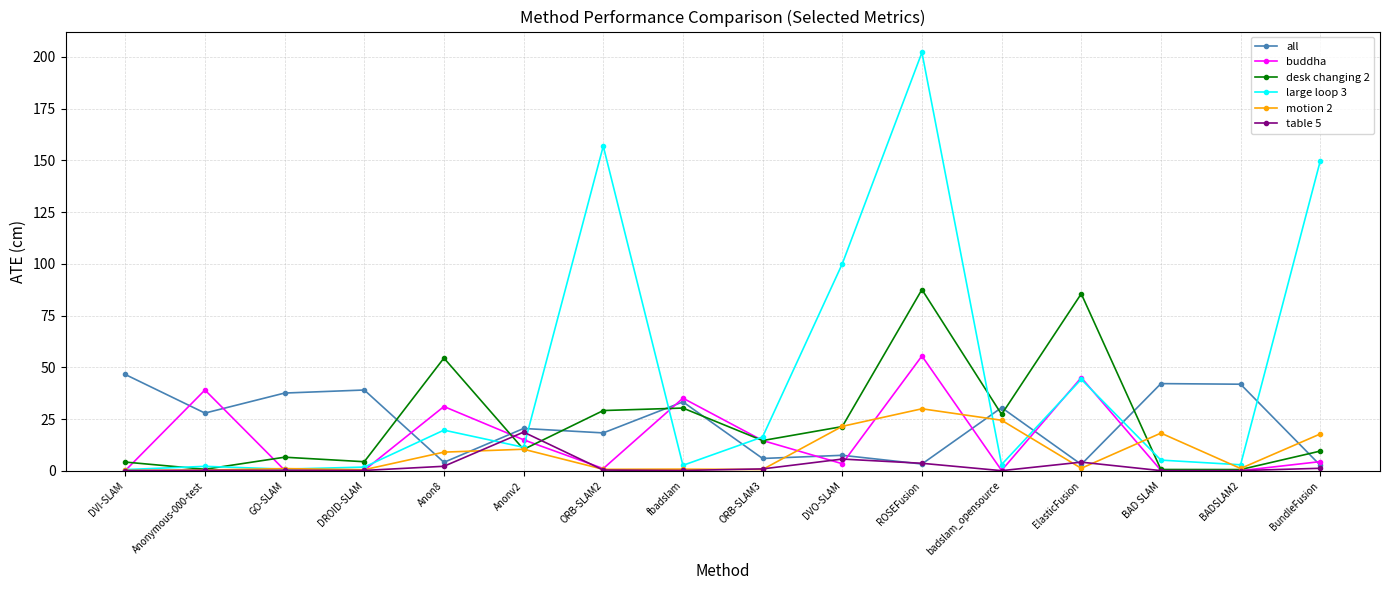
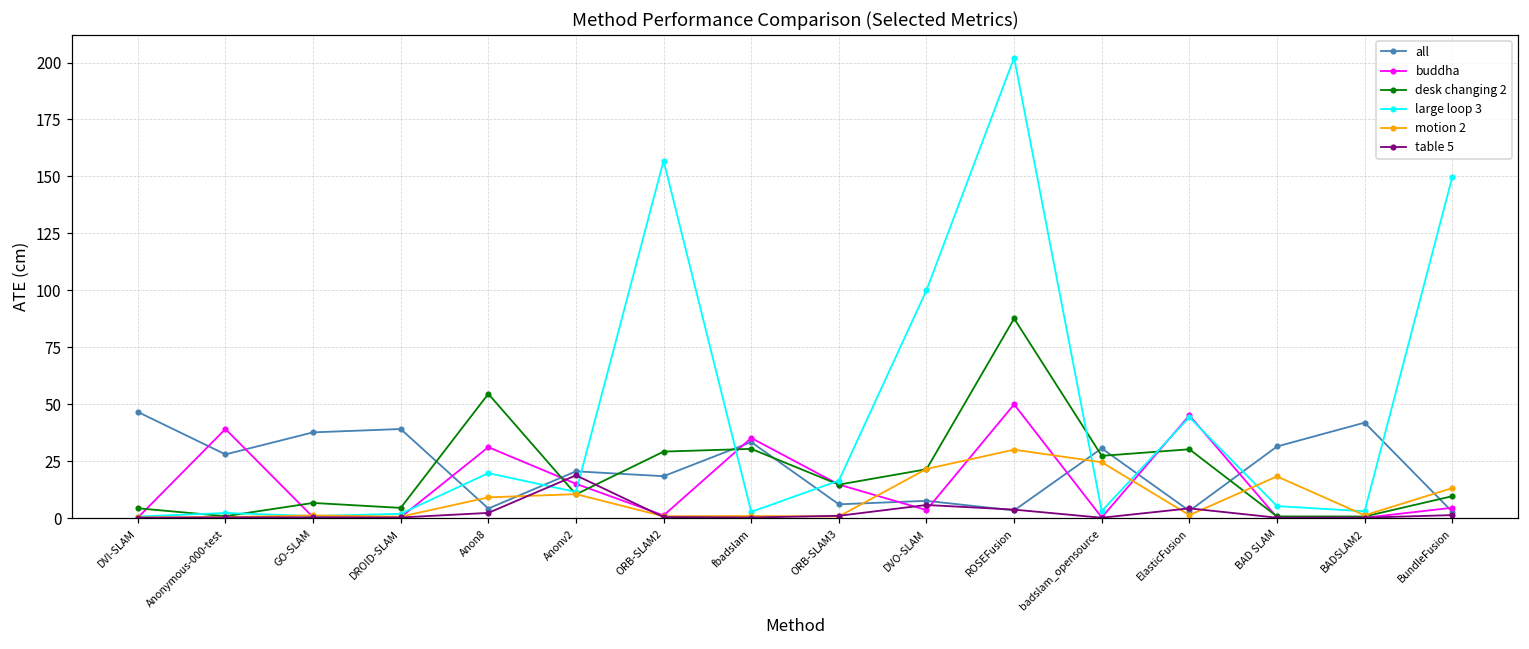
  {
    "all": {
      "DVI-SLAM": 47,
      "Anonymous-000-test": 28,
      "GO-SLAM": 38,
      "DROID-SLAM": 39,
      "Anon8": 4,
      "Anonv2": 21,
      "ORB-SLAM2": 18,
      "fbadslam": 33,
      "ORB-SLAM3": 6,
      "DVO-SLAM": 8,
      "badslam_opensource": 31,
-     "BAD SLAM": 42,
+     "BAD SLAM": 31,
      "BADSLAM2": 42,
      "BundleFusion": 3
    },
    "buddha": {
      "Anonymous-000-test": 39,
      "Anon8": 31,
      "Anonv2": 15,
      "fbadslam": 35,
      "DVO-SLAM": 3,
-     "ROSEFusion": 56,
+     "ROSEFusion": 50,
      "BundleFusion": 4
    },
    "desk changing 2": {
      "DVI-SLAM": 4,
      "GO-SLAM": 7,
      "DROID-SLAM": 4,
      "Anon8": 55,
      "ORB-SLAM2": 29,
      "fbadslam": 30,
      "ROSEFusion": 88,
      "badslam_opensource": 27,
-     "ElasticFusion": 86,
+     "ElasticFusion": 30,
      "BundleFusion": 10
    },
    "large loop 3": {
      "Anonymous-000-test": 2,
      "DROID-SLAM": 2,
      "Anon8": 20,
      "ORB-SLAM2": 157,
      "fbadslam": 3,
      "ORB-SLAM3": 16,
      "DVO-SLAM": 100,
      "ROSEFusion": 202,
      "badslam_opensource": 3,
      "BAD SLAM": 5,
      "BADSLAM2": 3,
      "BundleFusion": 150
    },
    "motion 2": {
      "Anon8": 9,
      "ROSEFusion": 30,
      "badslam_opensource": 24,
      "ElasticFusion": 1,
      "BAD SLAM": 18,
-     "BundleFusion": 18
+     "BundleFusion": 13
    },
    "table 5": {
      "Anon8": 2,
      "Anonv2": 19,
      "DVO-SLAM": 6,
      "BundleFusion": 1
    }
  }
